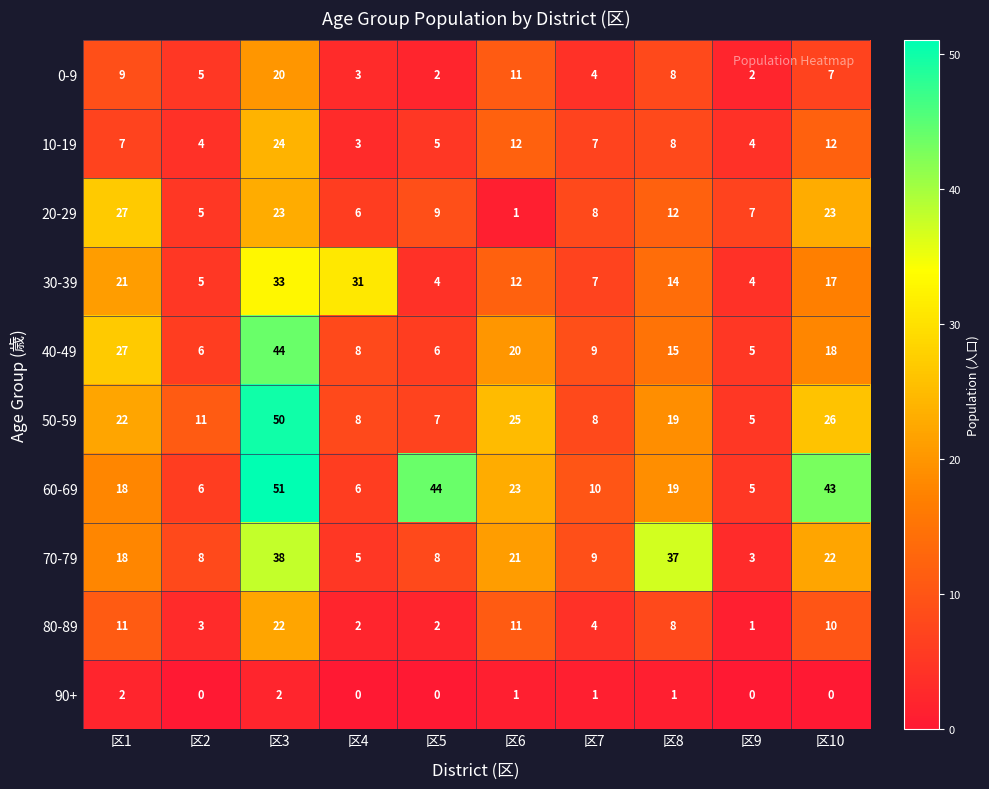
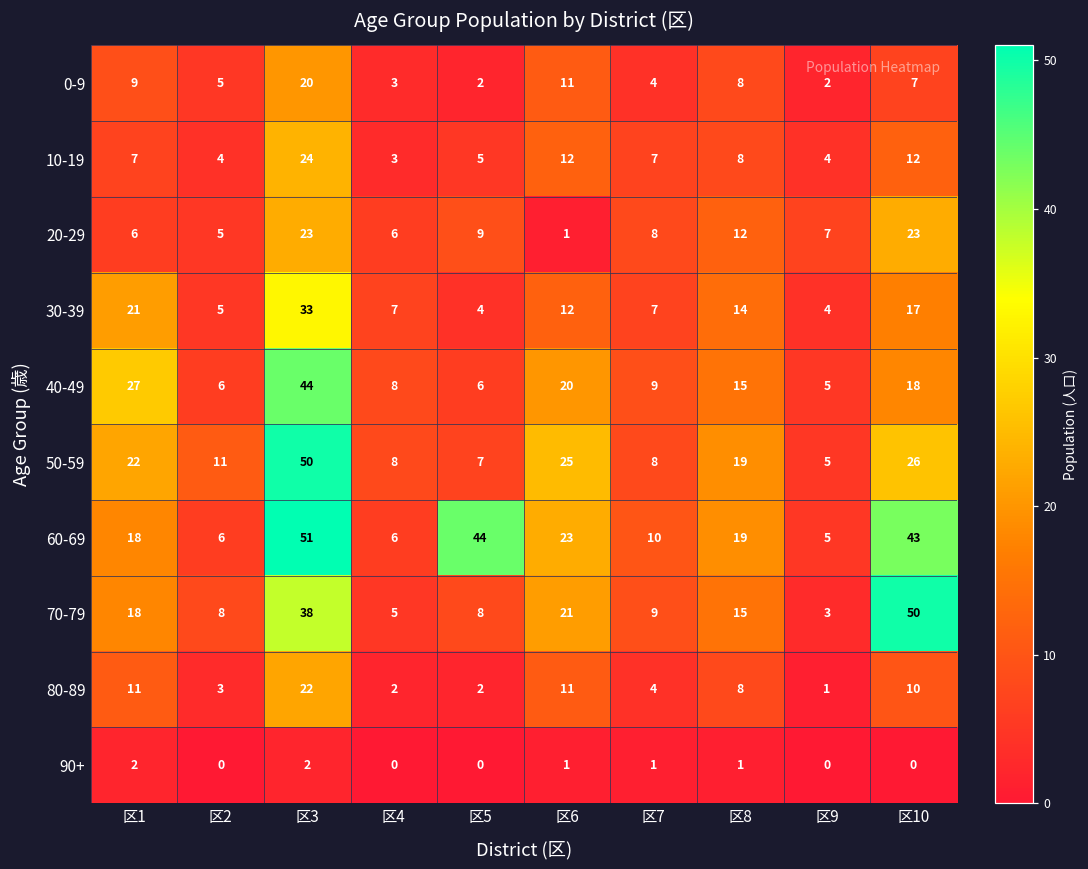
  {
    "0-9": {
      "区1": 9,
      "区2": 5,
      "区3": 20,
      "区4": 3,
      "区5": 2,
      "区6": 11,
      "区7": 4,
      "区8": 8,
      "区9": 2
    },
    "10-19": {
      "区1": 7,
      "区2": 4,
      "区3": 24,
      "区4": 3,
      "区5": 5,
      "区6": 12,
      "区7": 7,
      "区8": 8,
      "区9": 4,
      "区10": 12
    },
    "20-29": {
-     "区1": 27,
+     "区1": 6,
      "区2": 5,
      "区3": 23,
      "区4": 6,
      "区5": 9,
      "区6": 1,
      "区7": 8,
      "区8": 12,
      "区9": 7,
      "区10": 23
    },
    "30-39": {
      "区1": 21,
      "区2": 5,
      "区3": 33,
-     "区4": 31,
+     "区4": 7,
      "区5": 4,
      "区6": 12,
      "区7": 7,
      "区8": 14,
      "区9": 4,
      "区10": 17
    },
    "40-49": {
      "区1": 27,
      "区2": 6,
      "区3": 44,
      "区4": 8,
      "区5": 6,
      "区6": 20,
      "区7": 9,
      "区8": 15,
      "区9": 5,
      "区10": 18
    },
    "50-59": {
      "区1": 22,
      "区2": 11,
      "区3": 50,
      "区4": 8,
      "区5": 7,
      "区6": 25,
      "区7": 8,
      "区8": 19,
      "区9": 5,
      "区10": 26
    },
    "60-69": {
      "区1": 18,
      "区2": 6,
      "区3": 51,
      "区4": 6,
      "区5": 44,
      "区6": 23,
      "区7": 10,
      "区8": 19,
      "区9": 5,
      "区10": 43
    },
    "70-79": {
      "区1": 18,
      "区2": 8,
      "区3": 38,
      "区4": 5,
      "区5": 8,
      "区6": 21,
      "区7": 9,
-     "区8": 37,
+     "区8": 15,
      "区9": 3,
-     "区10": 22
+     "区10": 50
    },
    "80-89": {
      "区1": 11,
      "区2": 3,
      "区3": 22,
      "区4": 2,
      "区5": 2,
      "区6": 11,
      "区7": 4,
      "区8": 8,
      "区9": 1,
      "区10": 10
    },
    "90+": {
      "区1": 2,
      "区2": 0,
      "区3": 2,
      "区4": 0,
      "区5": 0,
      "区6": 1,
      "区7": 1,
      "区8": 1,
      "区9": 0,
      "区10": 0
    }
  }
